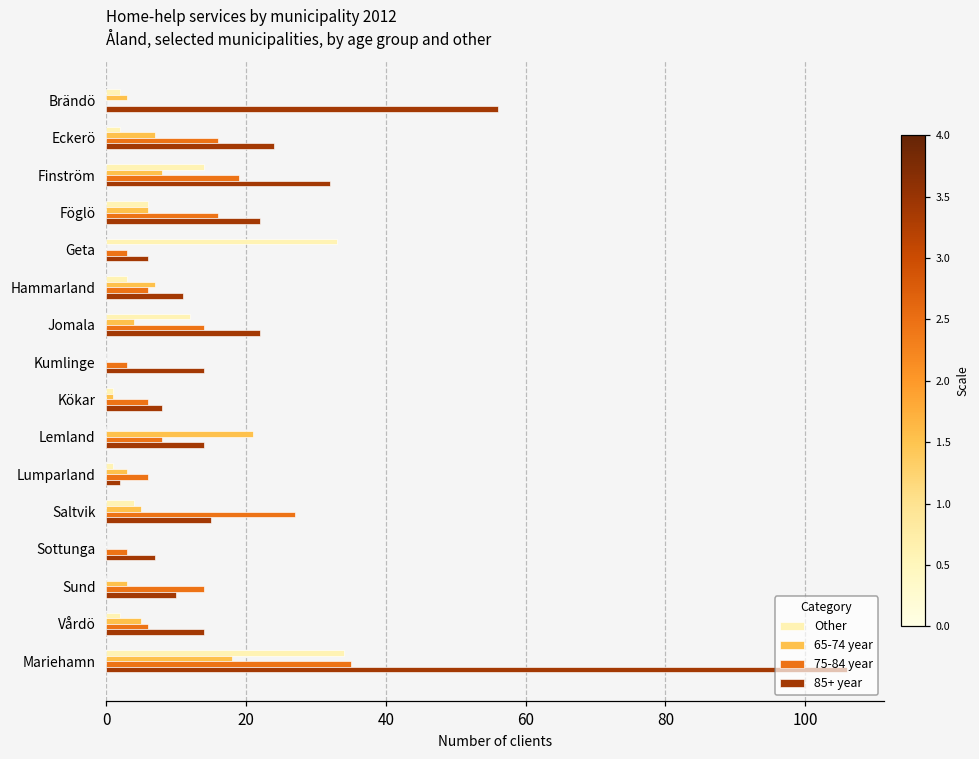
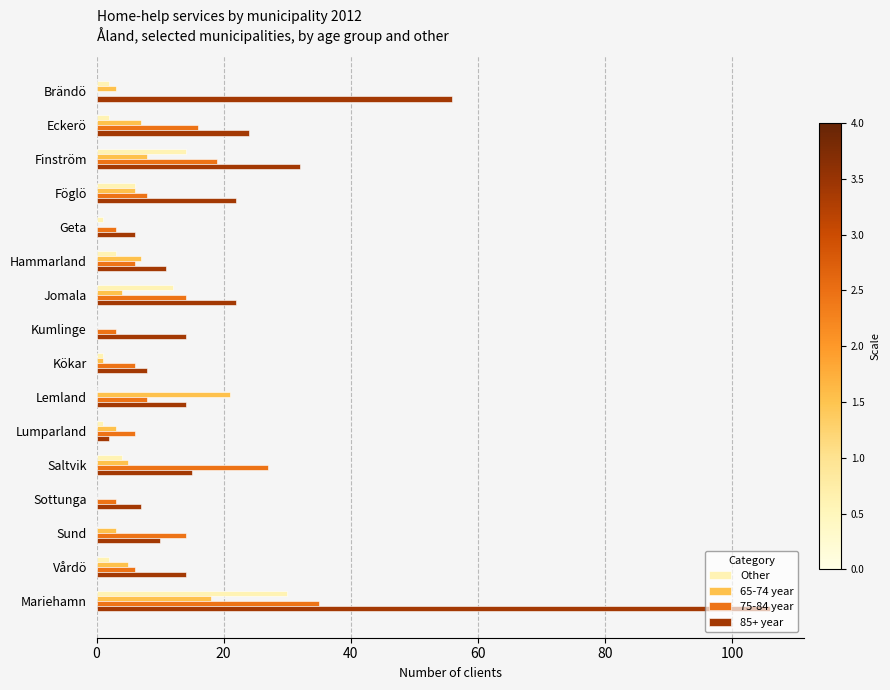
  {
    "Other": {
      "Brändö": 2,
      "Eckerö": 2,
      "Finström": 14,
      "Föglö": 6,
-     "Geta": 33,
+     "Geta": 1,
      "Hammarland": 3,
      "Jomala": 12,
      "Kumlinge": 0,
      "Kökar": 1,
      "Lemland": 0,
      "Lumparland": 1,
      "Saltvik": 4,
      "Sottunga": 0,
      "Sund": 0,
      "Vårdö": 2,
-     "Mariehamn": 34
+     "Mariehamn": 30
    },
    "65-74 year": {
      "Brändö": 3,
      "Eckerö": 7,
      "Finström": 8,
      "Föglö": 6,
      "Geta": 0,
      "Hammarland": 7,
      "Jomala": 4,
      "Kumlinge": 0,
      "Kökar": 1,
      "Lemland": 21,
      "Lumparland": 3,
      "Saltvik": 5,
      "Sottunga": 0,
      "Sund": 3,
      "Vårdö": 5,
      "Mariehamn": 18
    },
    "75-84 year": {
      "Brändö": 0,
      "Eckerö": 16,
      "Finström": 19,
-     "Föglö": 16,
+     "Föglö": 8,
      "Geta": 3,
      "Hammarland": 6,
      "Jomala": 14,
      "Kumlinge": 3,
      "Kökar": 6,
      "Lemland": 8,
      "Lumparland": 6,
      "Saltvik": 27,
      "Sottunga": 3,
      "Sund": 14,
      "Vårdö": 6,
      "Mariehamn": 35
    },
    "85+ year": {
      "Brändö": 56,
      "Eckerö": 24,
      "Finström": 32,
      "Föglö": 22,
      "Geta": 6,
      "Hammarland": 11,
      "Jomala": 22,
      "Kumlinge": 14,
      "Kökar": 8,
      "Lemland": 14,
      "Lumparland": 2,
      "Saltvik": 15,
      "Sottunga": 7,
      "Sund": 10,
      "Vårdö": 14
    }
  }
